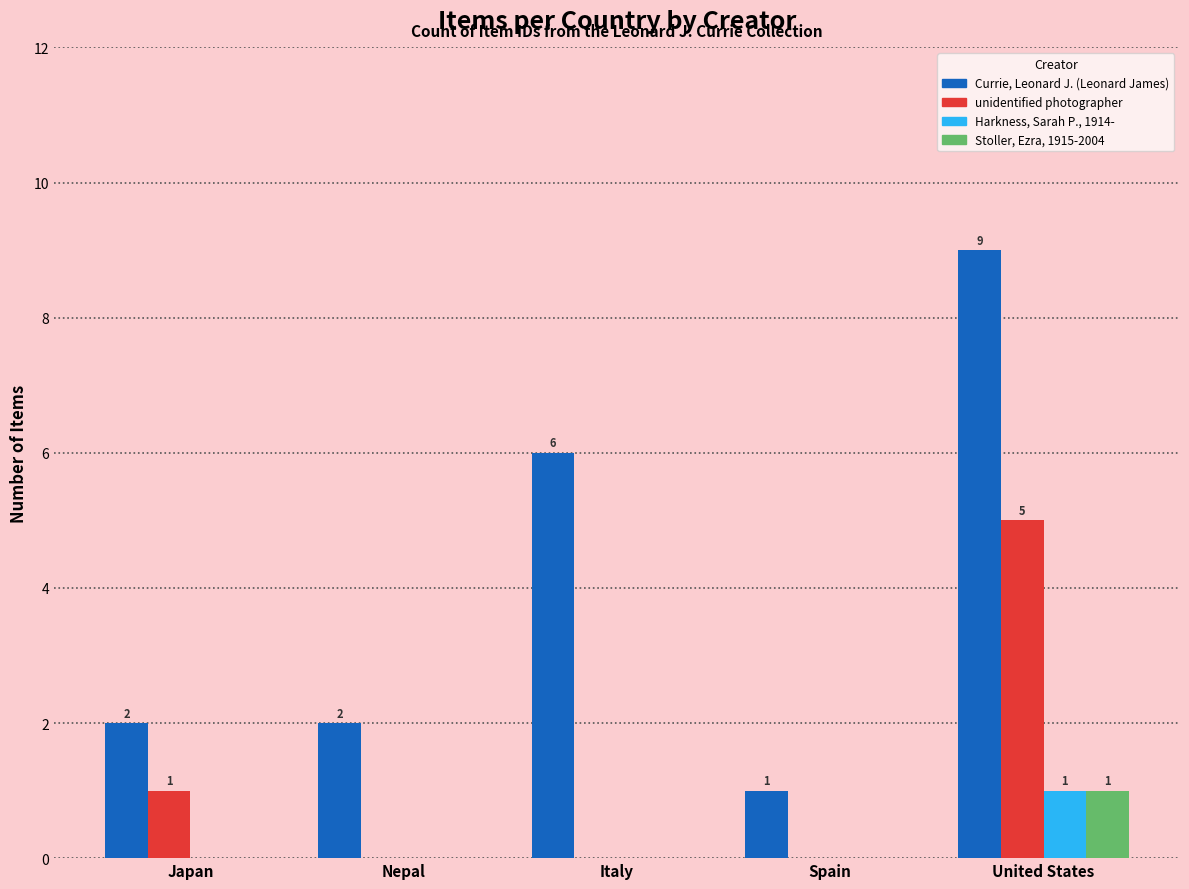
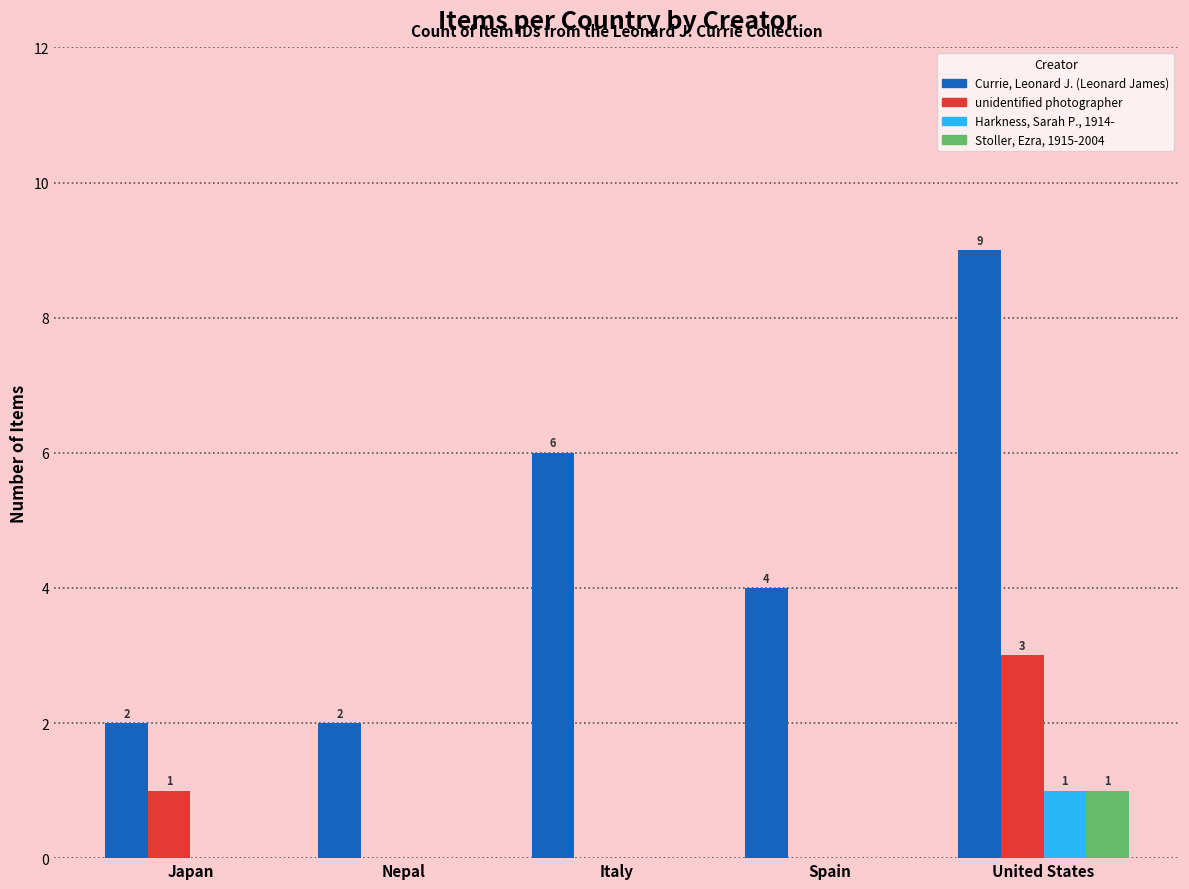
  {
    "Currie, Leonard J. (Leonard James)": {
      "Japan": 2,
      "Nepal": 2,
      "Italy": 6,
-     "Spain": 1,
+     "Spain": 4,
      "United States": 9
    },
    "unidentified photographer": {
      "Japan": 1,
-     "United States": 5
+     "United States": 3
    },
    "Harkness, Sarah P., 1914-": {
      "United States": 1
    },
    "Stoller, Ezra, 1915-2004": {
      "United States": 1
    }
  }
